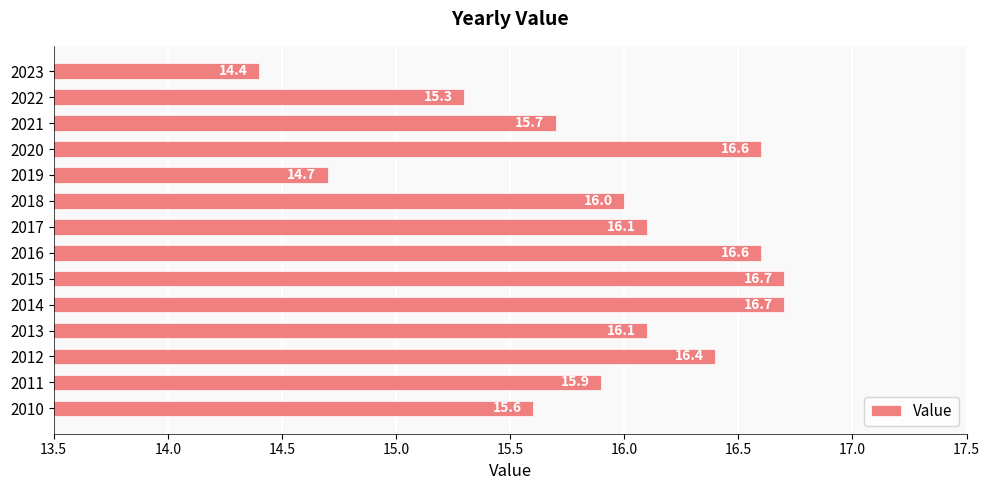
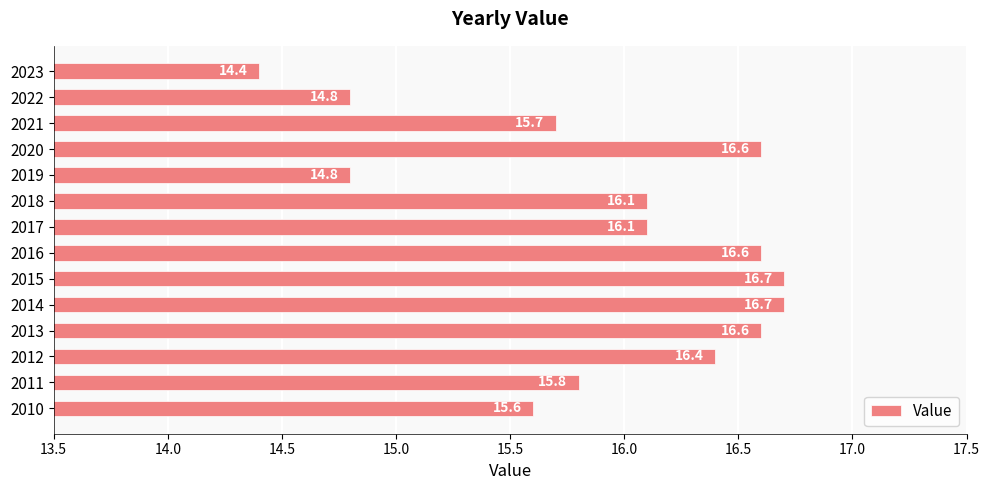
  {
    "2023": 14.4,
-   "2022": 15.3,
+   "2022": 14.8,
    "2021": 15.7,
    "2020": 16.6,
-   "2019": 14.7,
-   "2018": 16.0,
+   "2019": 14.8,
+   "2018": 16.1,
    "2017": 16.1,
    "2016": 16.6,
    "2015": 16.7,
    "2014": 16.7,
-   "2013": 16.1,
+   "2013": 16.6,
    "2012": 16.4,
-   "2011": 15.9,
+   "2011": 15.8,
    "2010": 15.6
  }
